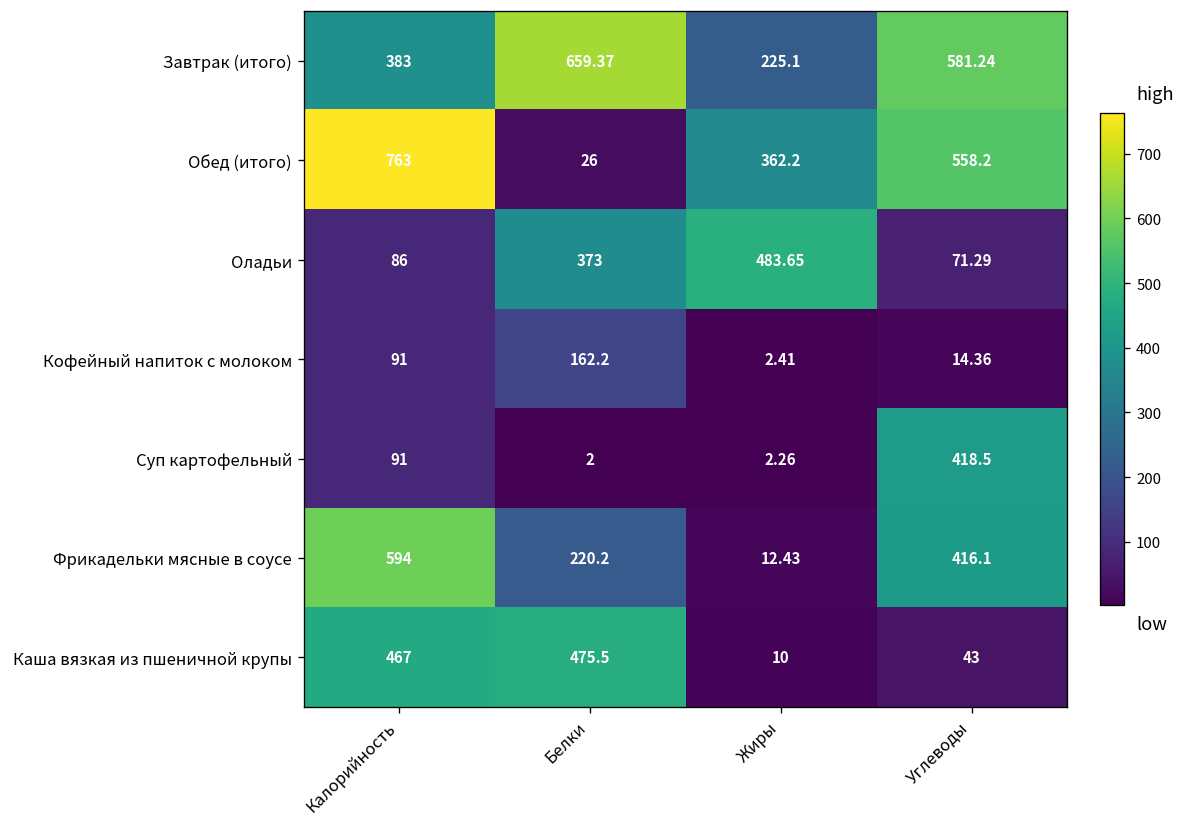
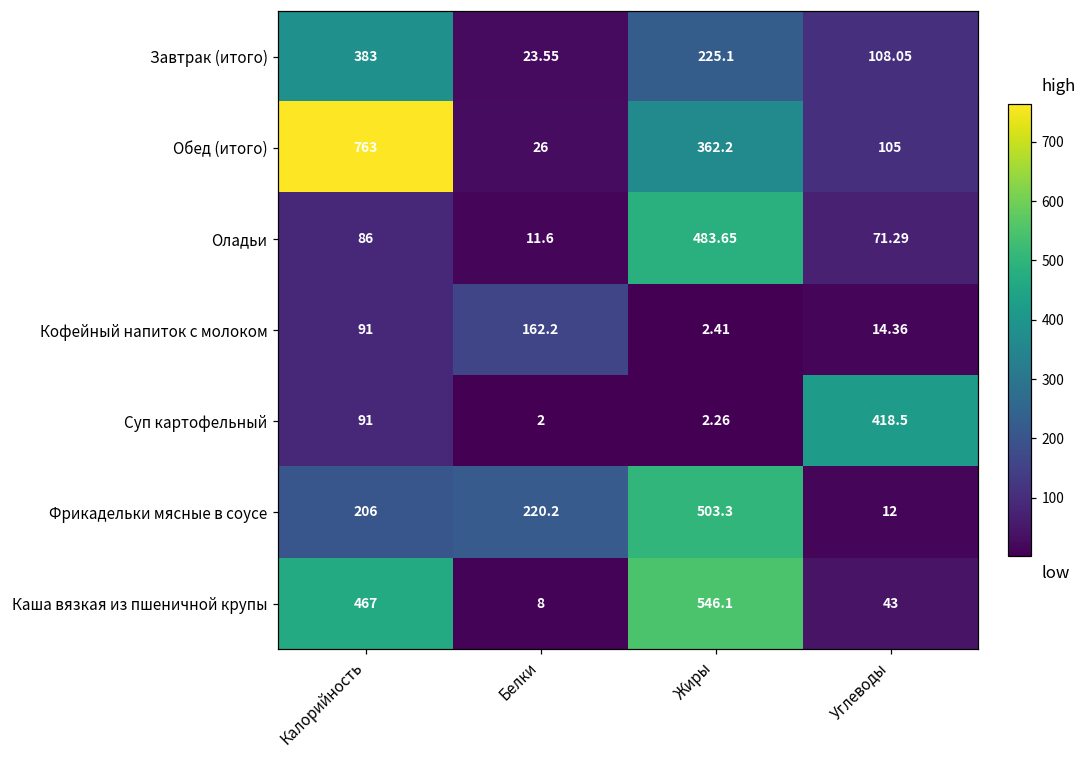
  {
    "Завтрак (итого)": {
      "Калорийность": 383,
-     "Белки": 659.37,
+     "Белки": 23.55,
      "Жиры": 225.1,
-     "Углеводы": 581.24
+     "Углеводы": 108.05
    },
    "Обед (итого)": {
      "Калорийность": 763,
      "Белки": 26,
      "Жиры": 362.2,
-     "Углеводы": 558.2
+     "Углеводы": 105
    },
    "Оладьи": {
      "Калорийность": 86,
-     "Белки": 373,
+     "Белки": 11.6,
      "Жиры": 483.65,
      "Углеводы": 71.29
    },
    "Кофейный напиток с молоком": {
      "Калорийность": 91,
      "Белки": 162.2,
      "Жиры": 2.41,
      "Углеводы": 14.36
    },
    "Суп картофельный": {
      "Калорийность": 91,
      "Белки": 2,
      "Жиры": 2.26,
      "Углеводы": 418.5
    },
    "Фрикадельки мясные в соусе": {
-     "Калорийность": 594,
+     "Калорийность": 206,
      "Белки": 220.2,
-     "Жиры": 12.43,
-     "Углеводы": 416.1
+     "Жиры": 503.3,
+     "Углеводы": 12
    },
    "Каша вязкая из пшеничной крупы": {
      "Калорийность": 467,
-     "Белки": 475.5,
-     "Жиры": 10,
+     "Белки": 8,
+     "Жиры": 546.1,
      "Углеводы": 43
    }
  }
